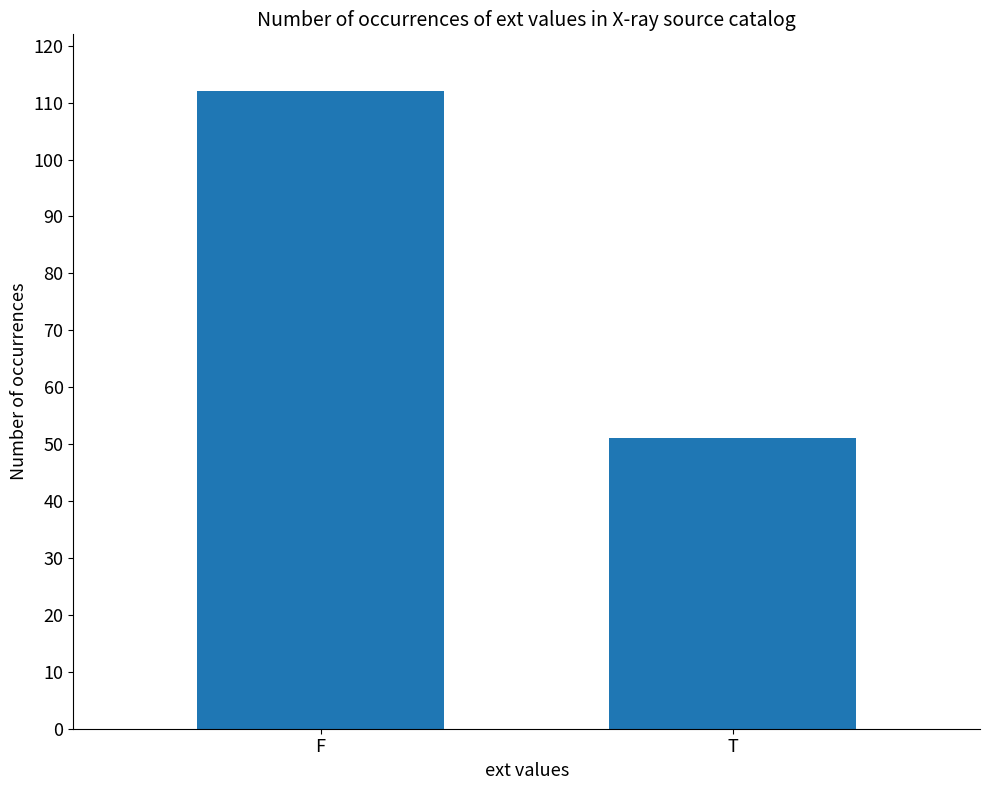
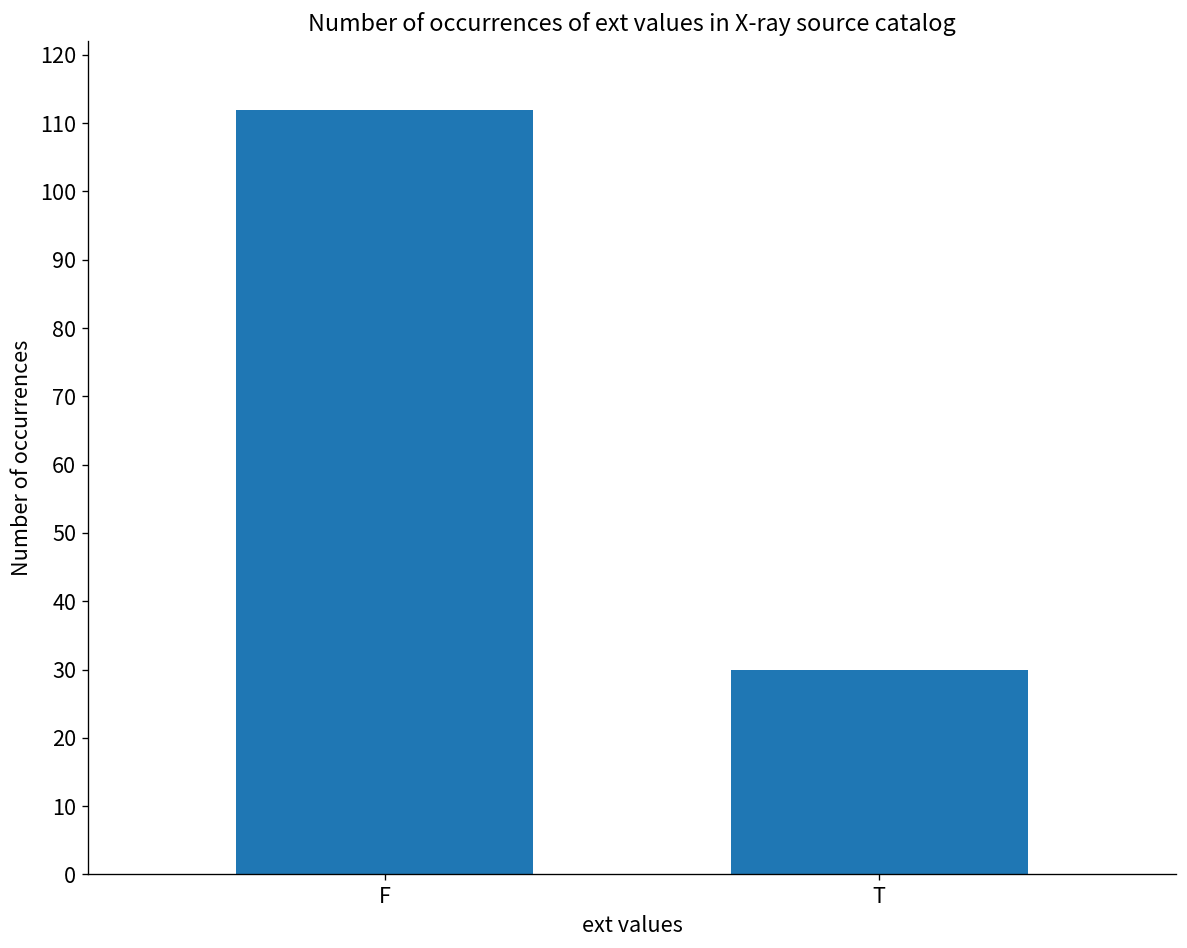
  {
    "F": 112,
-   "T": 51
+   "T": 30
  }
